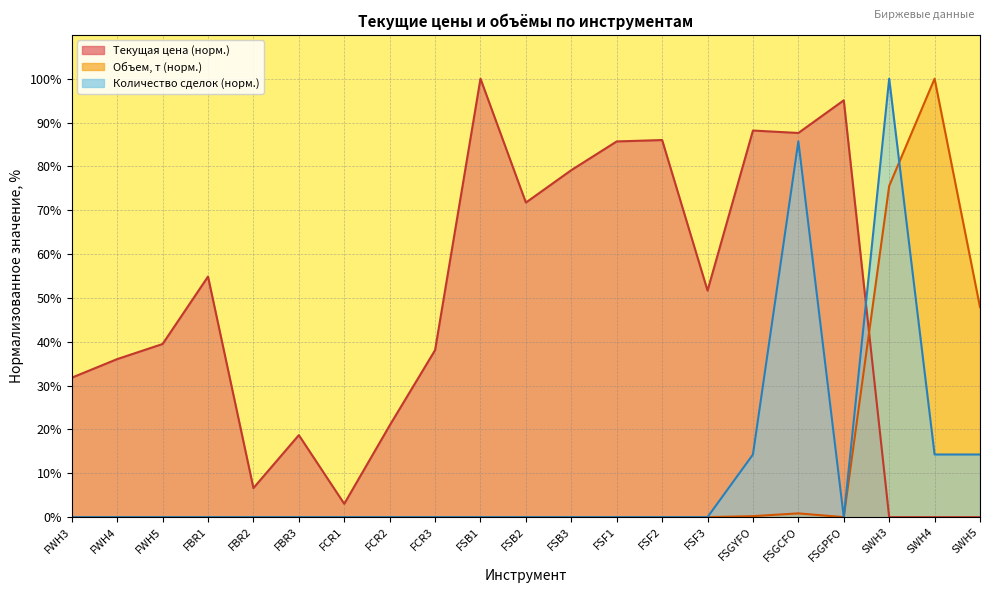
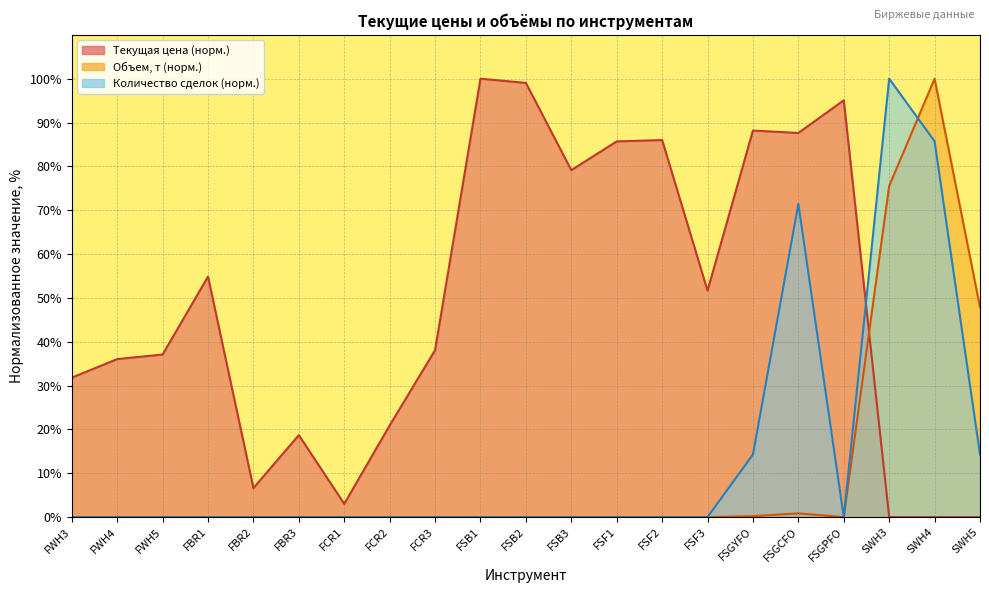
  {
    "Текущая цена (норм.)": {
      "FWH3": "32%",
      "FWH4": "36%",
-     "FWH5": "39%",
+     "FWH5": "37%",
      "FBR1": "55%",
      "FBR2": "7%",
      "FBR3": "19%",
      "FCR1": "3%",
      "FCR2": "21%",
      "FCR3": "38%",
      "FSB1": "100%",
-     "FSB2": "72%",
+     "FSB2": "99%",
      "FSB3": "79%",
      "FSF1": "86%",
      "FSF2": "86%",
      "FSF3": "52%",
      "FSGYFO": "88%",
      "FSGCFO": "88%",
      "FSGPFO": "95%",
      "SWH3": "0%",
      "SWH4": "0%",
      "SWH5": "0%"
    },
    "Объем, т (норм.)": {
      "FSGYFO": "0%",
      "FSGCFO": "1%",
      "SWH3": "76%",
      "SWH4": "100%",
      "SWH5": "48%"
    },
    "Количество сделок (норм.)": {
      "FSGYFO": "14%",
-     "FSGCFO": "86%",
+     "FSGCFO": "71%",
      "SWH3": "100%",
-     "SWH4": "14%",
+     "SWH4": "86%",
      "SWH5": "14%"
    }
  }
